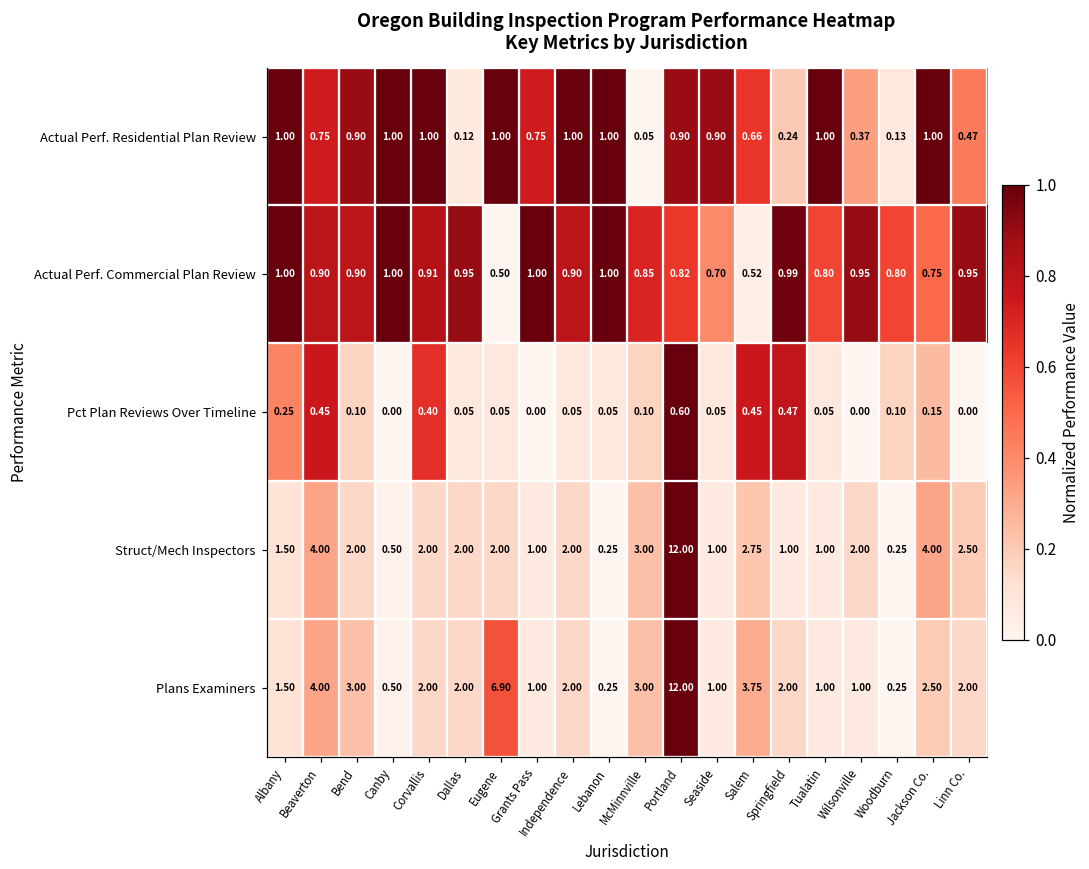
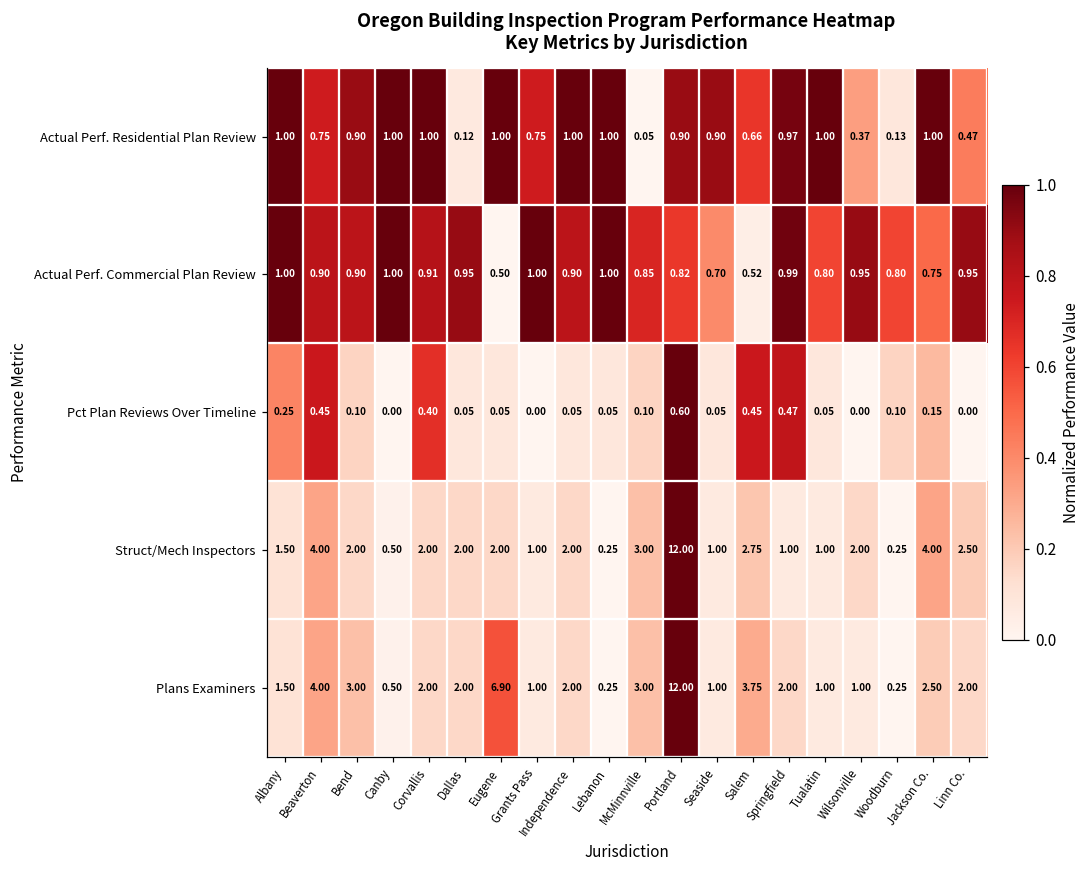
  {
    "Actual Perf. Residential Plan Review": {
      "Albany": 1.00,
      "Beaverton": 0.75,
      "Bend": 0.90,
      "Canby": 1.00,
      "Corvallis": 1.00,
      "Dallas": 0.12,
      "Eugene": 1.00,
      "Grants Pass": 0.75,
      "Independence": 1.00,
      "Lebanon": 1.00,
      "McMinnville": 0.05,
      "Portland": 0.90,
      "Seaside": 0.90,
      "Salem": 0.66,
-     "Springfield": 0.24,
+     "Springfield": 0.97,
      "Tualatin": 1.00,
      "Wilsonville": 0.37,
      "Woodburn": 0.13,
      "Jackson Co.": 1.00,
      "Linn Co.": 0.47
    },
    "Actual Perf. Commercial Plan Review": {
      "Albany": 1.00,
      "Beaverton": 0.90,
      "Bend": 0.90,
      "Canby": 1.00,
      "Corvallis": 0.91,
      "Dallas": 0.95,
      "Eugene": 0.50,
      "Grants Pass": 1.00,
      "Independence": 0.90,
      "Lebanon": 1.00,
      "McMinnville": 0.85,
      "Portland": 0.82,
      "Seaside": 0.70,
      "Salem": 0.52,
      "Springfield": 0.99,
      "Tualatin": 0.80,
      "Wilsonville": 0.95,
      "Woodburn": 0.80,
      "Jackson Co.": 0.75,
      "Linn Co.": 0.95
    },
    "Pct Plan Reviews Over Timeline": {
      "Albany": 0.25,
      "Beaverton": 0.45,
      "Bend": 0.10,
      "Canby": 0.00,
      "Corvallis": 0.40,
      "Dallas": 0.05,
      "Eugene": 0.05,
      "Grants Pass": 0.00,
      "Independence": 0.05,
      "Lebanon": 0.05,
      "McMinnville": 0.10,
      "Portland": 0.60,
      "Seaside": 0.05,
      "Salem": 0.45,
      "Springfield": 0.47,
      "Tualatin": 0.05,
      "Wilsonville": 0.00,
      "Woodburn": 0.10,
      "Jackson Co.": 0.15,
      "Linn Co.": 0.00
    },
    "Struct/Mech Inspectors": {
      "Albany": 1.50,
      "Beaverton": 4.00,
      "Bend": 2.00,
      "Canby": 0.50,
      "Corvallis": 2.00,
      "Dallas": 2.00,
      "Eugene": 2.00,
      "Grants Pass": 1.00,
      "Independence": 2.00,
      "Lebanon": 0.25,
      "McMinnville": 3.00,
      "Portland": 12.00,
      "Seaside": 1.00,
      "Salem": 2.75,
      "Springfield": 1.00,
      "Tualatin": 1.00,
      "Wilsonville": 2.00,
      "Woodburn": 0.25,
      "Jackson Co.": 4.00,
      "Linn Co.": 2.50
    },
    "Plans Examiners": {
      "Albany": 1.50,
      "Beaverton": 4.00,
      "Bend": 3.00,
      "Canby": 0.50,
      "Corvallis": 2.00,
      "Dallas": 2.00,
      "Eugene": 6.90,
      "Grants Pass": 1.00,
      "Independence": 2.00,
      "Lebanon": 0.25,
      "McMinnville": 3.00,
      "Portland": 12.00,
      "Seaside": 1.00,
      "Salem": 3.75,
      "Springfield": 2.00,
      "Tualatin": 1.00,
      "Wilsonville": 1.00,
      "Woodburn": 0.25,
      "Jackson Co.": 2.50,
      "Linn Co.": 2.00
    }
  }
